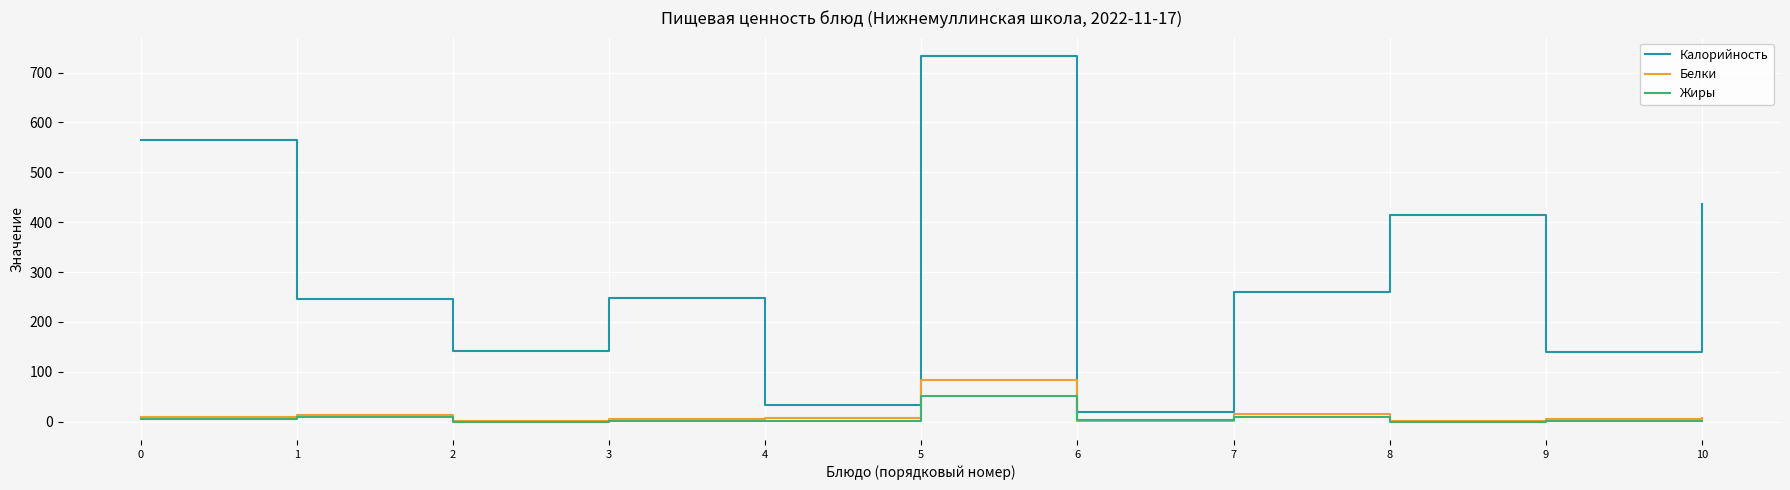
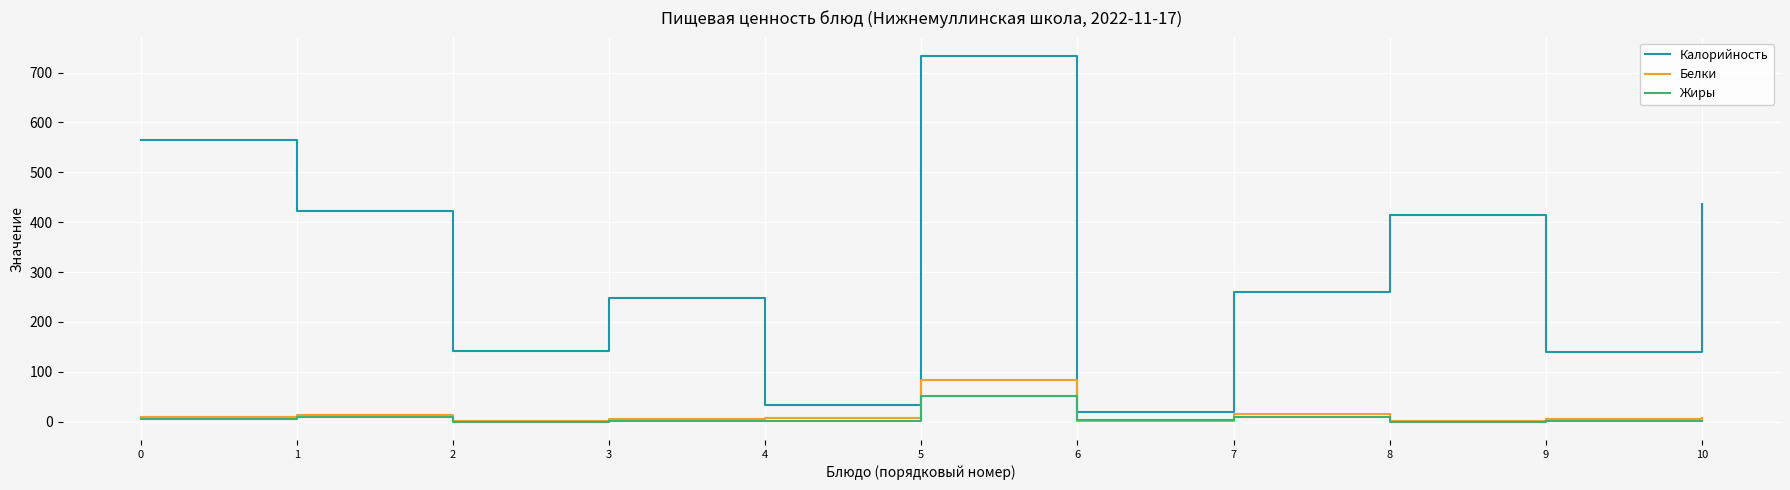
  {
    "Калорийность": {
      "0": 560,
-     "1": 250,
+     "1": 420,
      "2": 140,
      "3": 250,
      "4": 30,
      "5": 730,
      "6": 20,
      "7": 260,
      "8": 410,
      "9": 140,
      "10": 440
    },
    "Белки": {
      "0": 10,
      "4": 10,
      "5": 80,
      "10": 10
    },
    "Жиры": {
      "0": 0,
      "4": 0,
      "5": 50,
      "10": 0
    }
  }
